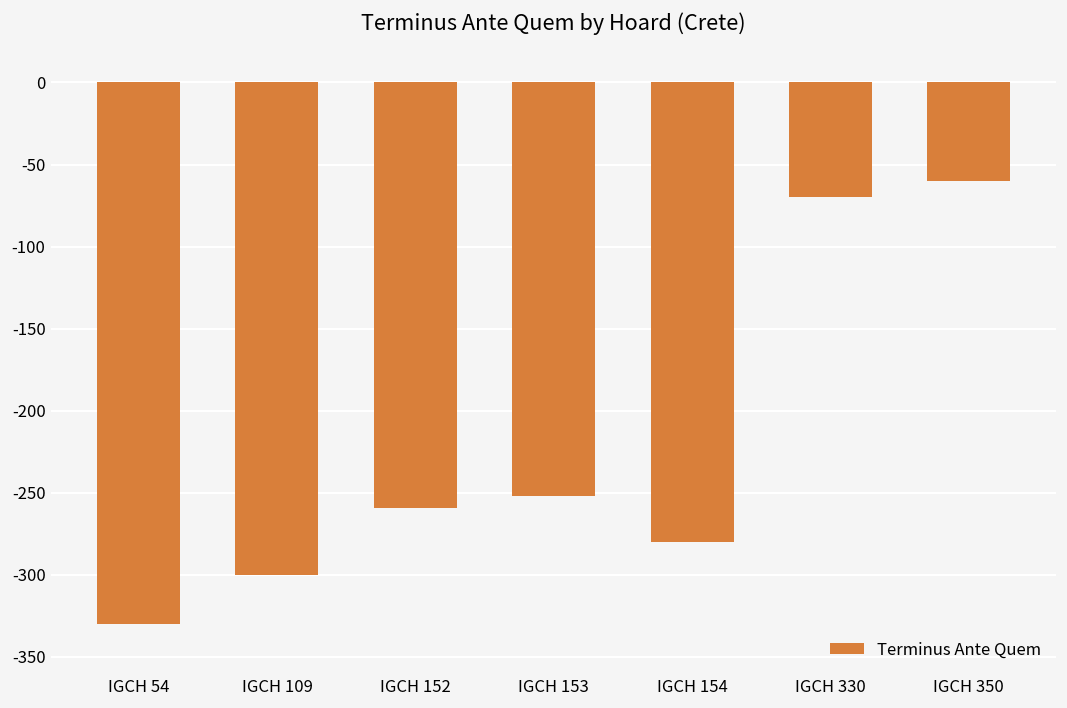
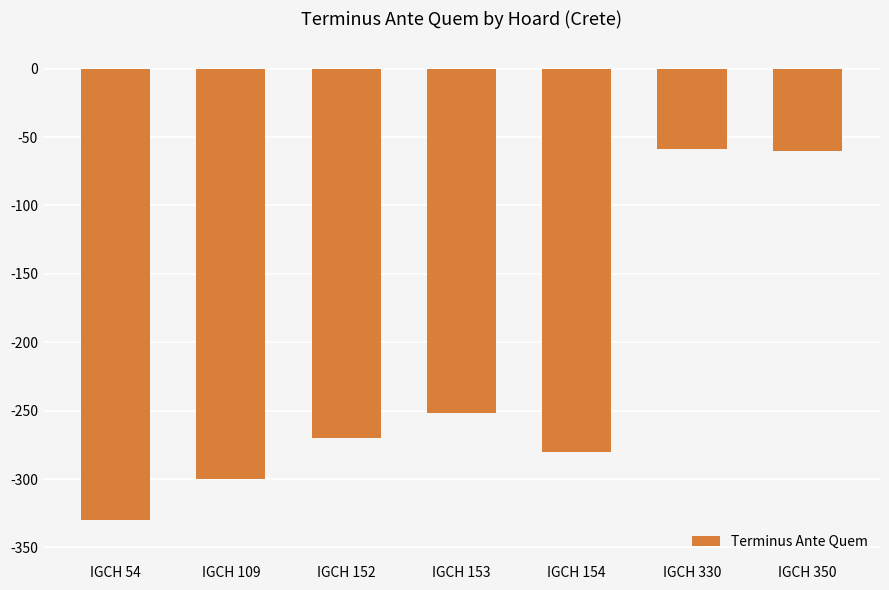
  {
    "IGCH 54": -330,
    "IGCH 109": -300,
-   "IGCH 152": -259,
+   "IGCH 152": -270,
    "IGCH 153": -252,
    "IGCH 154": -280,
-   "IGCH 330": -70,
+   "IGCH 330": -59,
    "IGCH 350": -60
  }
